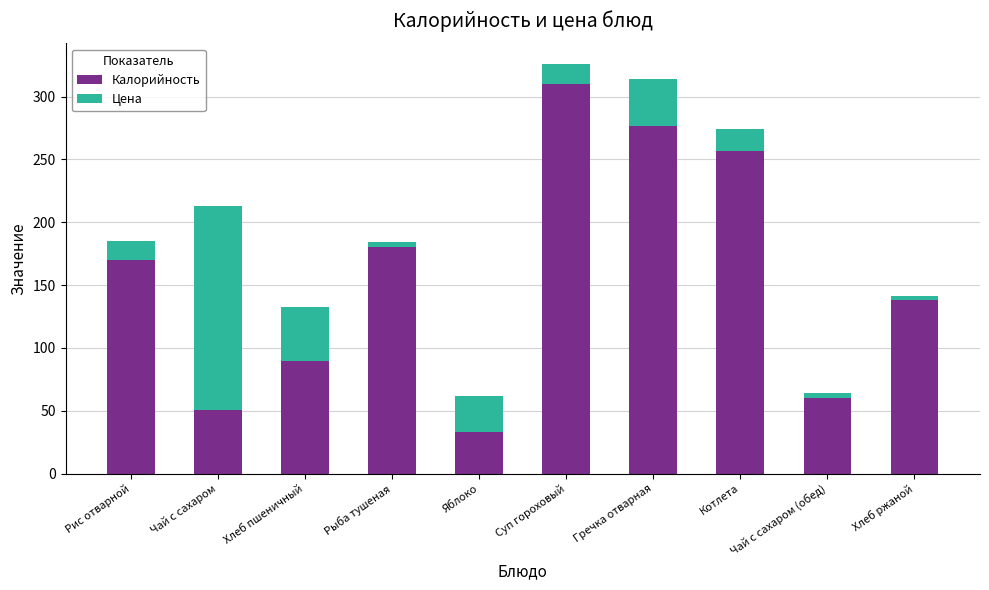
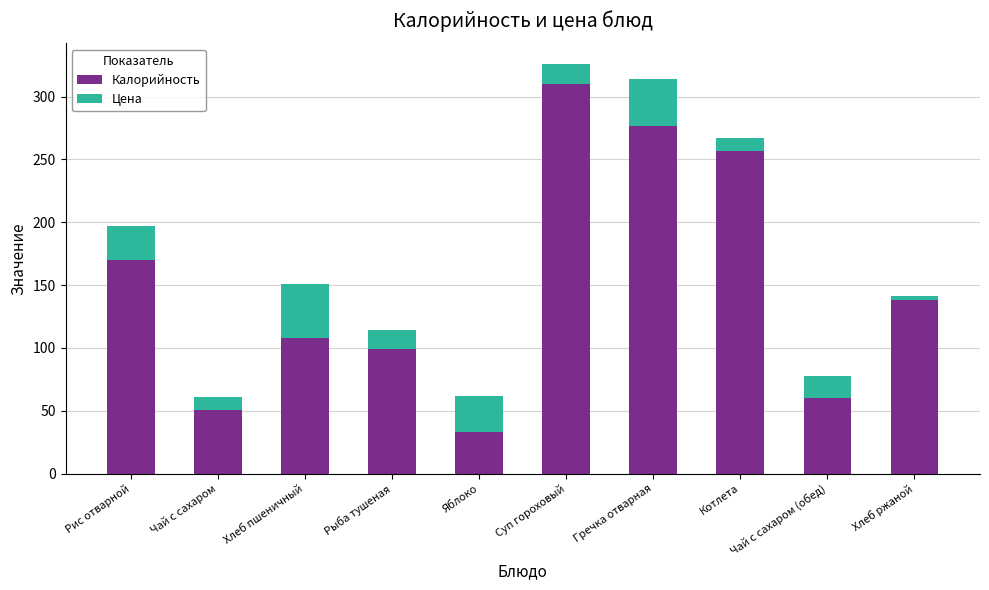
  {
    "Калорийность": {
      "Рис отварной": 170,
      "Чай с сахаром": 51,
-     "Хлеб пшеничный": 90,
-     "Рыба тушеная": 180,
+     "Хлеб пшеничный": 108,
+     "Рыба тушеная": 99,
      "Яблоко": 33,
      "Суп гороховый": 310,
      "Гречка отварная": 277,
      "Котлета": 257,
      "Чай с сахаром (обед)": 60,
      "Хлеб ржаной": 138
    },
    "Цена": {
-     "Рис отварной": 15,
-     "Чай с сахаром": 162,
+     "Рис отварной": 27,
+     "Чай с сахаром": 10,
      "Хлеб пшеничный": 43,
-     "Рыба тушеная": 4,
+     "Рыба тушеная": 15,
      "Яблоко": 29,
      "Суп гороховый": 16,
      "Гречка отварная": 37,
-     "Котлета": 17,
-     "Чай с сахаром (обед)": 4,
+     "Котлета": 10,
+     "Чай с сахаром (обед)": 18,
      "Хлеб ржаной": 3
    }
  }
